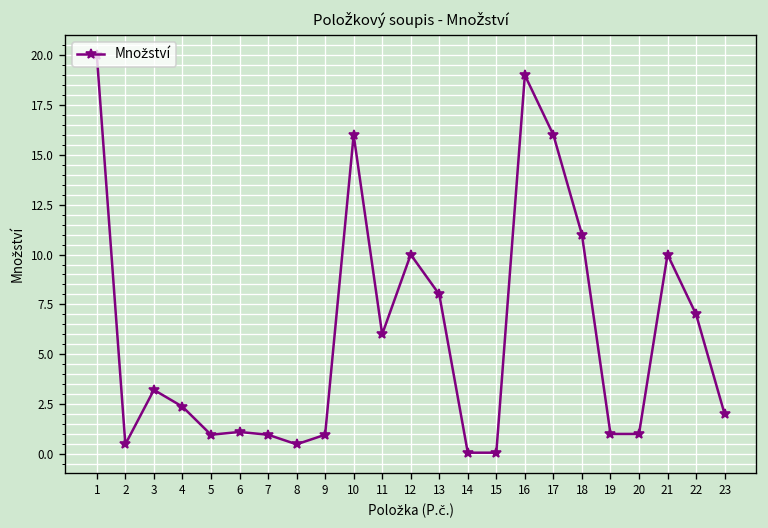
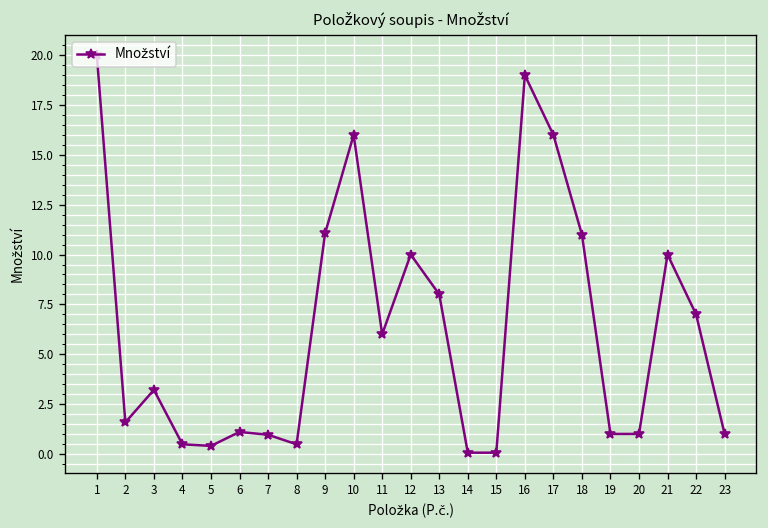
  {
-   "2": 0.5,
+   "2": 1.6,
    "3": 3.2,
-   "4": 2.4,
-   "5": 1.0,
+   "4": 0.5,
+   "5": 0.4,
    "6": 1.1,
    "7": 1.0,
    "8": 0.5,
-   "9": 1.0,
+   "9": 11.1,
    "10": 16.0,
    "11": 6.0,
    "12": 10.0,
    "13": 8.0,
    "14": 0.1,
    "15": 0.1,
    "16": 19.0,
    "17": 16.0,
    "18": 11.0,
    "19": 1.0,
    "20": 1.0,
    "21": 10.0,
    "22": 7.0,
-   "23": 2
+   "23": 1
  }
